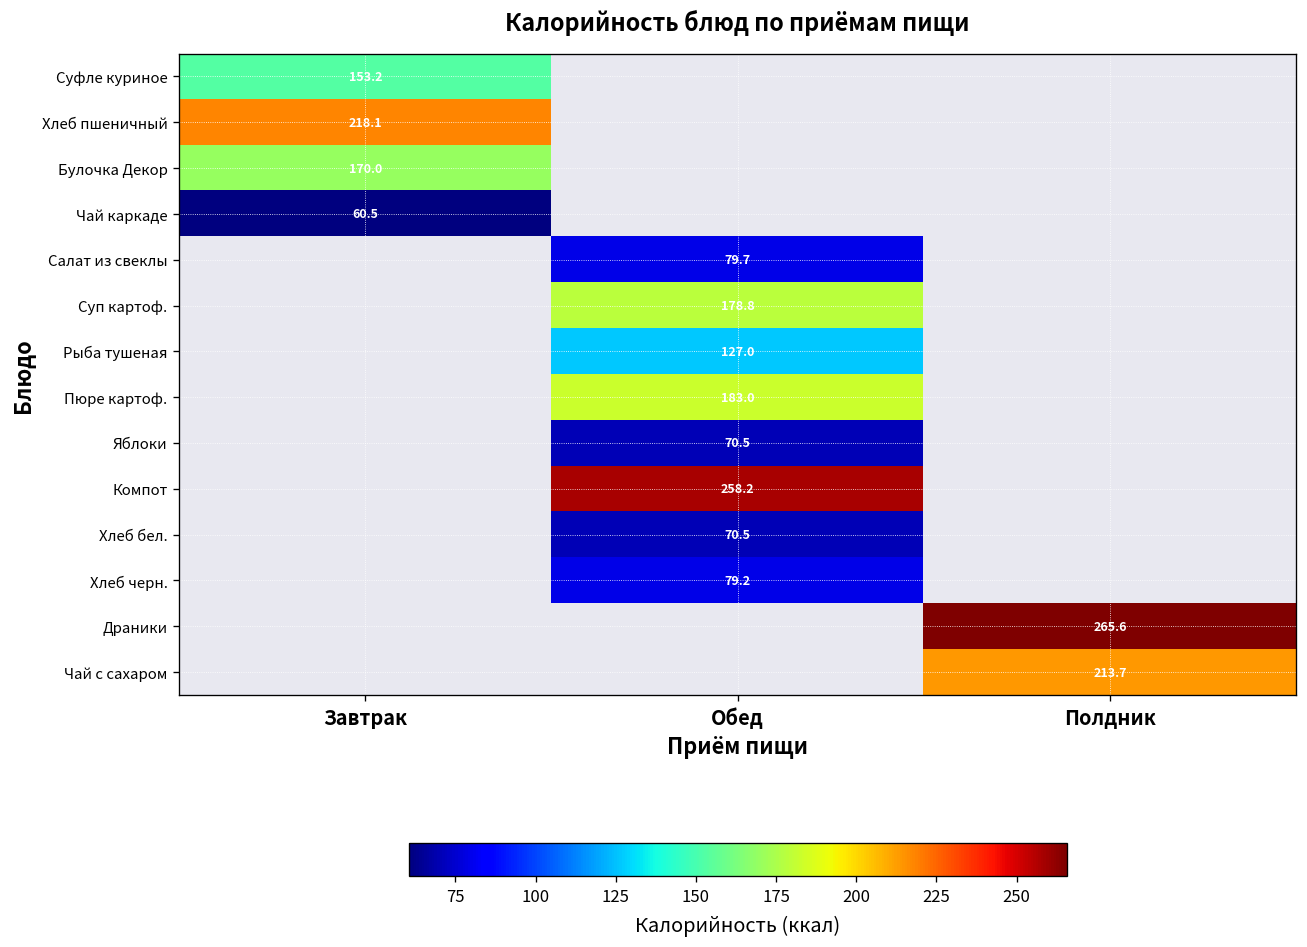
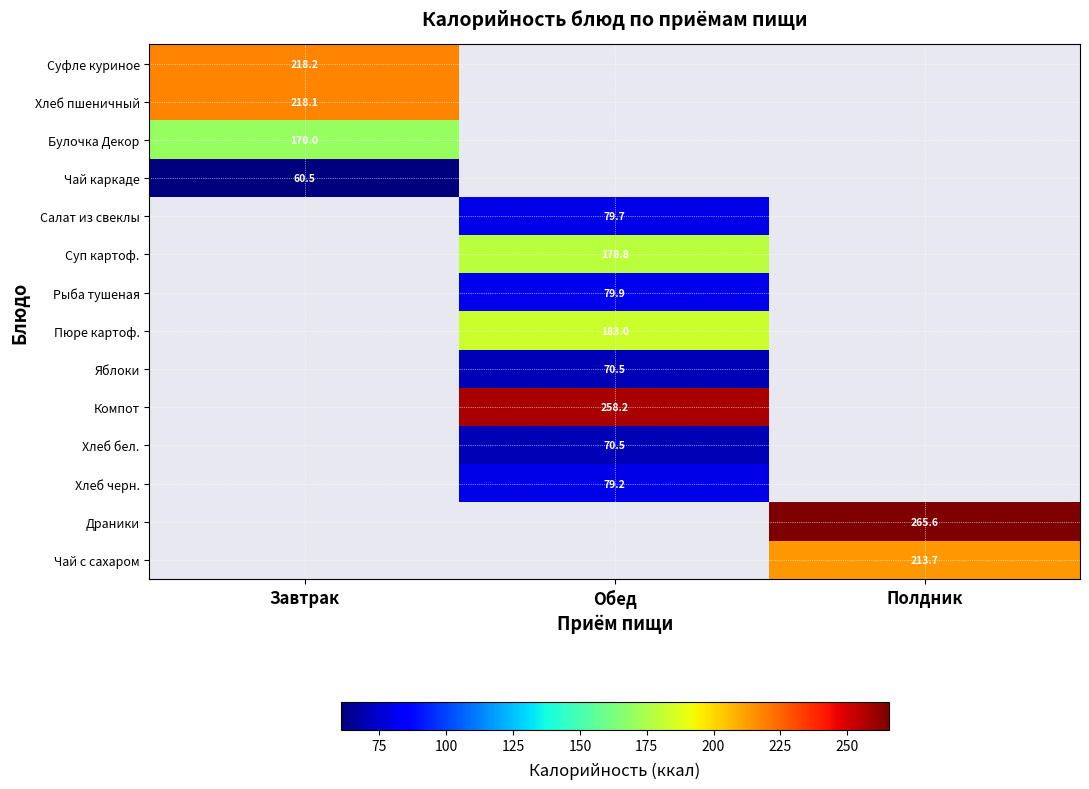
  {
    "Суфле куриное": {
-     "Завтрак": 153.2
+     "Завтрак": 218.2
    },
    "Хлеб пшеничный": {
      "Завтрак": 218.1
    },
    "Булочка Декор": {
      "Завтрак": 170.0
    },
    "Чай каркаде": {
      "Завтрак": 60.5
    },
    "Салат из свеклы": {
      "Обед": 79.7
    },
    "Суп картоф.": {
      "Обед": 178.8
    },
    "Рыба тушеная": {
-     "Обед": 127.0
+     "Обед": 79.9
    },
    "Пюре картоф.": {
      "Обед": 183.0
    },
    "Яблоки": {
      "Обед": 70.5
    },
    "Компот": {
      "Обед": 258.2
    },
    "Хлеб бел.": {
      "Обед": 70.5
    },
    "Хлеб черн.": {
      "Обед": 79.2
    },
    "Драники": {
      "Полдник": 265.6
    },
    "Чай с сахаром": {
      "Полдник": 213.7
    }
  }
